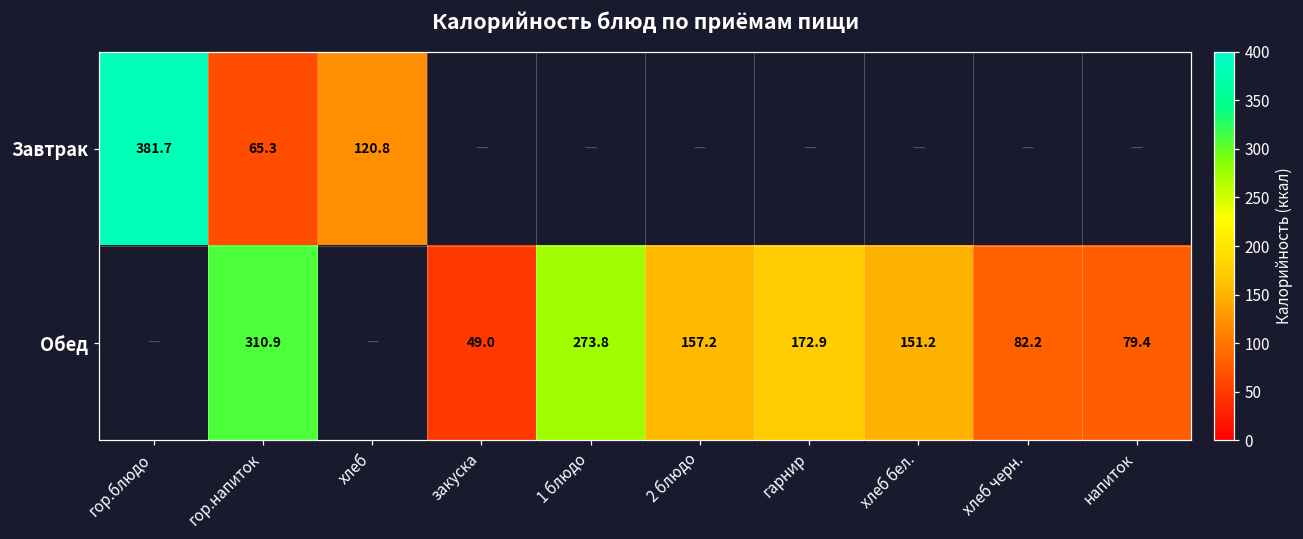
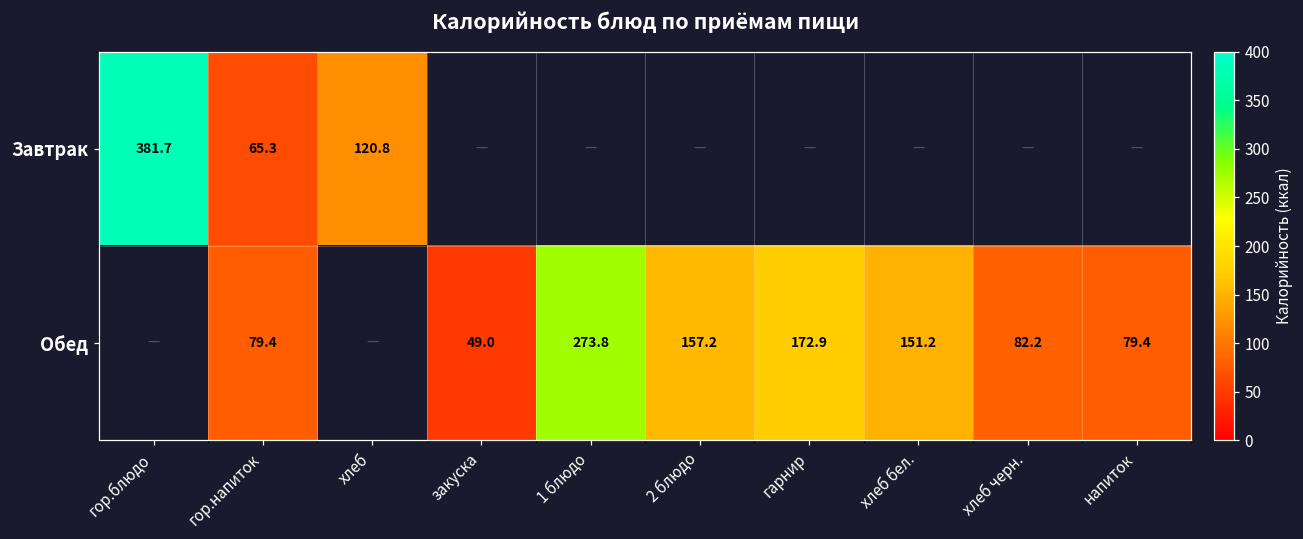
  {
    "Завтрак": {
      "гор.блюдо": 381.7,
      "гор.напиток": 65.3,
      "хлеб": 120.8
    },
    "Обед": {
-     "гор.напиток": 310.9,
+     "гор.напиток": 79.4,
      "закуска": 49.0,
      "1 блюдо": 273.8,
      "2 блюдо": 157.2,
      "гарнир": 172.9,
      "хлеб бел.": 151.2,
      "хлеб черн.": 82.2,
      "напиток": 79.4
    }
  }
